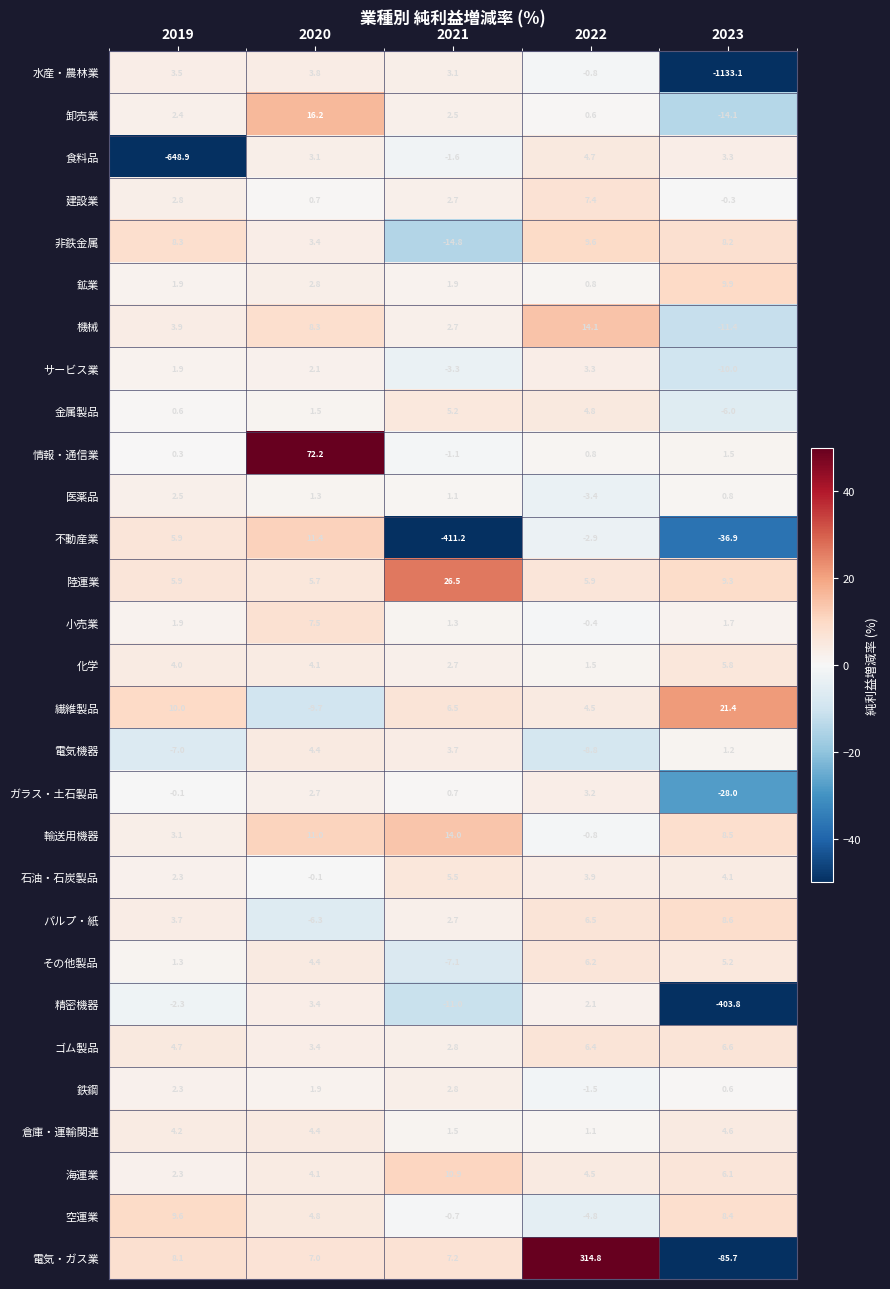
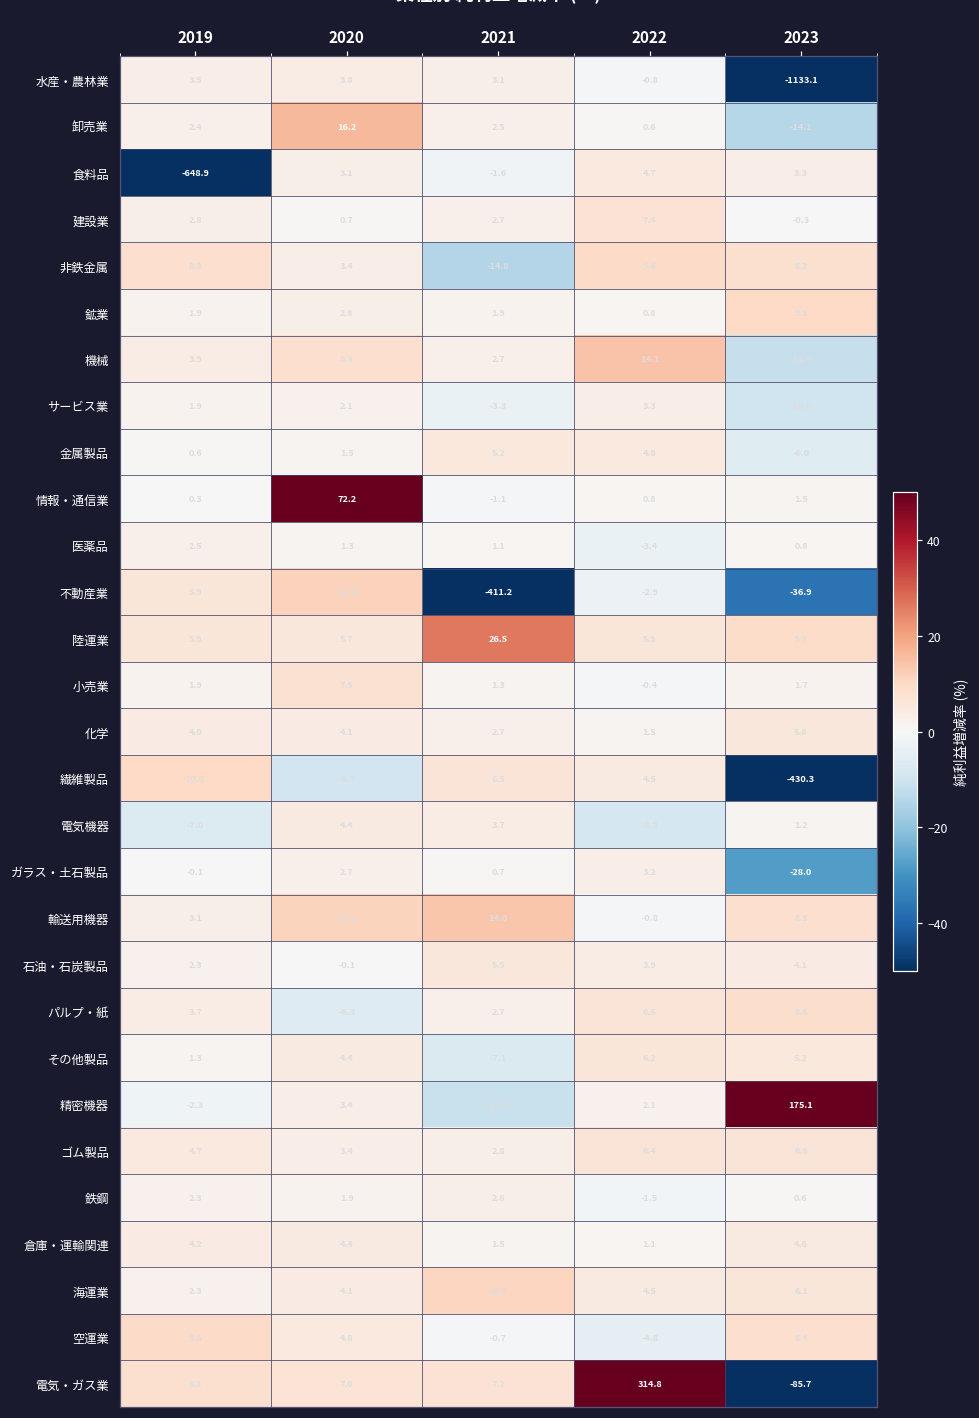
  {
    "水産・農林業": {
      "2023": -1133.1
    },
    "卸売業": {
      "2020": 16.2
    },
    "食料品": {
      "2019": -648.9
    },
    "機械": {
      "2022": 14.1
    },
    "情報・通信業": {
      "2020": 72.2
    },
    "不動産業": {
      "2021": -411.2,
      "2023": -36.9
    },
    "陸運業": {
      "2021": 26.5
    },
    "繊維製品": {
-     "2023": 21.4
+     "2023": -430.3
    },
    "ガラス・土石製品": {
      "2023": -28.0
    },
    "輸送用機器": {
      "2021": 14.0
    },
    "精密機器": {
-     "2023": -403.8
+     "2023": 175.1
    },
    "電気・ガス業": {
      "2022": 314.8,
      "2023": -85.7
    }
  }
